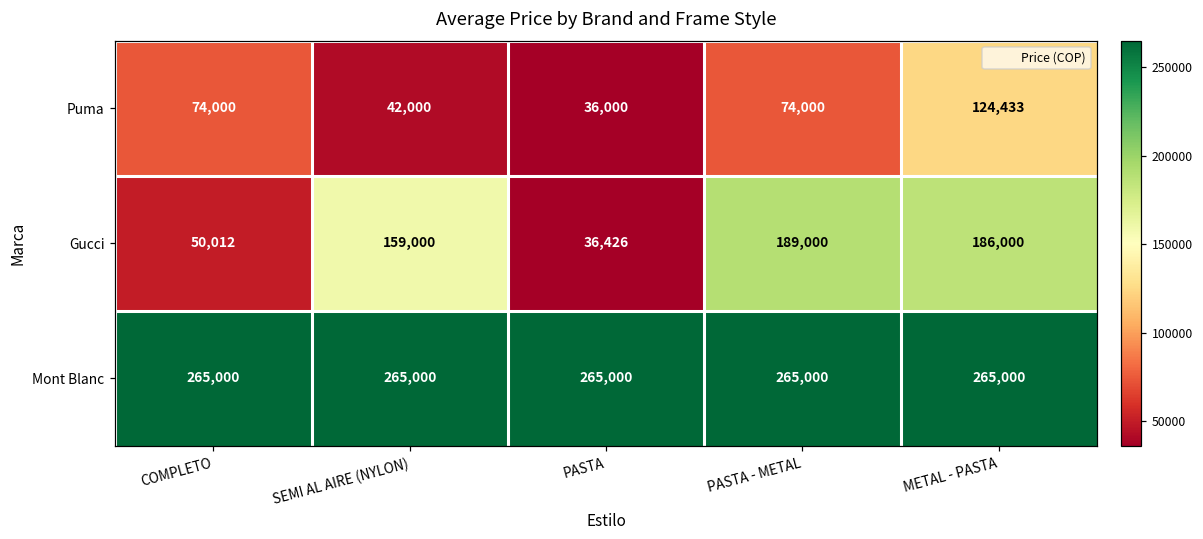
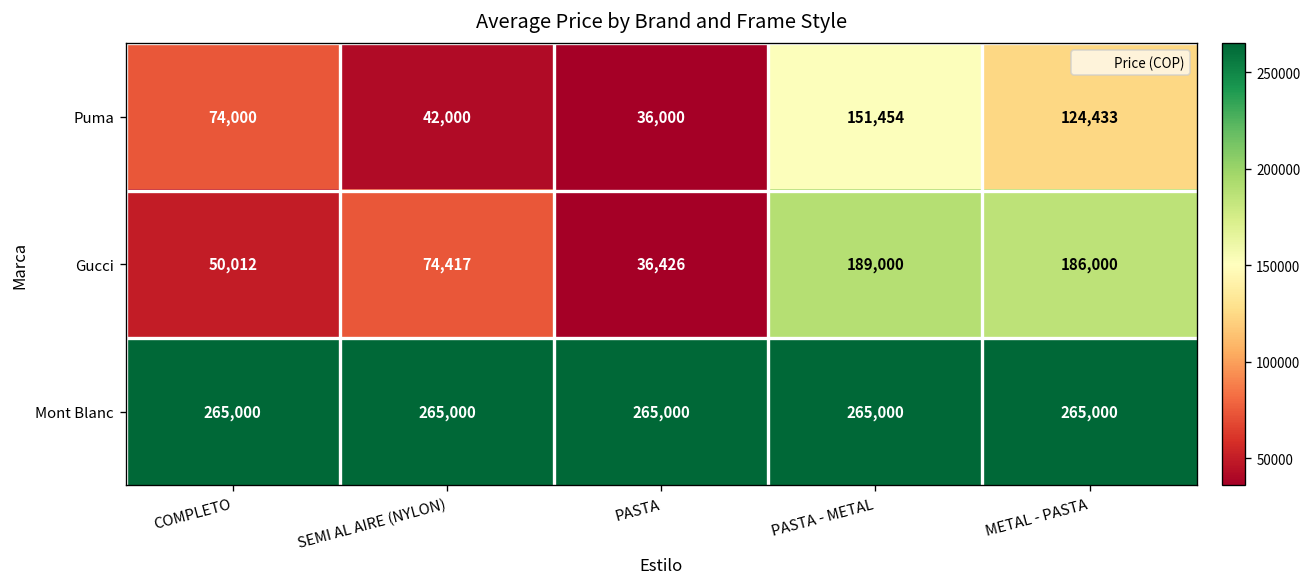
  {
    "Puma": {
      "COMPLETO": "74,000",
      "SEMI AL AIRE (NYLON)": "42,000",
      "PASTA": "36,000",
-     "PASTA - METAL": "74,000",
+     "PASTA - METAL": "151,454",
      "METAL - PASTA": "124,433"
    },
    "Gucci": {
      "COMPLETO": "50,012",
-     "SEMI AL AIRE (NYLON)": "159,000",
+     "SEMI AL AIRE (NYLON)": "74,417",
      "PASTA": "36,426",
      "PASTA - METAL": "189,000",
      "METAL - PASTA": "186,000"
    },
    "Mont Blanc": {
      "COMPLETO": "265,000",
      "SEMI AL AIRE (NYLON)": "265,000",
      "PASTA": "265,000",
      "PASTA - METAL": "265,000",
      "METAL - PASTA": "265,000"
    }
  }
